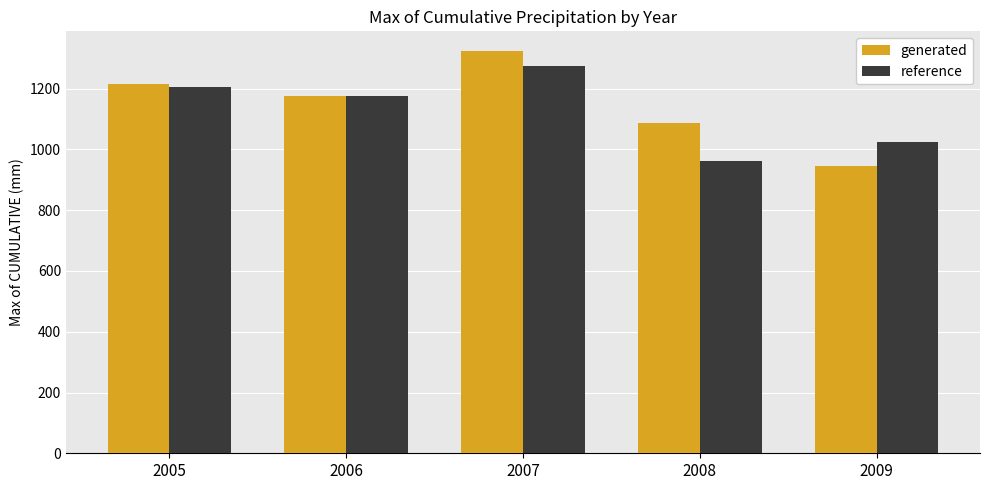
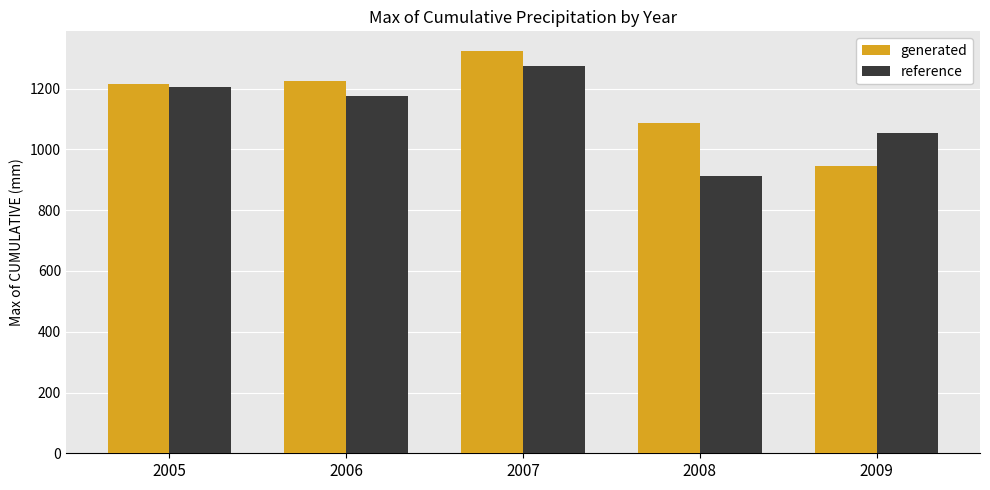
  {
    "generated": {
      "2005": 1220,
-     "2006": 1180,
+     "2006": 1220,
      "2007": 1320,
      "2008": 1090,
      "2009": 940
    },
    "reference": {
      "2005": 1200,
      "2006": 1180,
      "2007": 1270,
-     "2008": 960,
-     "2009": 1030
+     "2008": 910,
+     "2009": 1060
    }
  }
